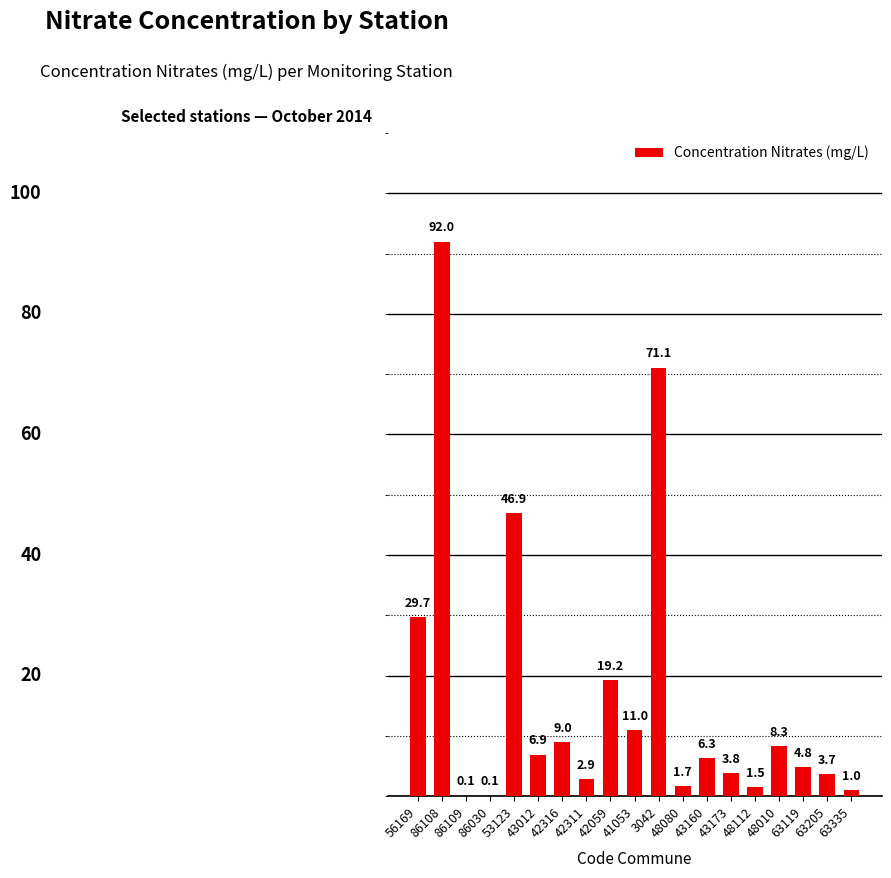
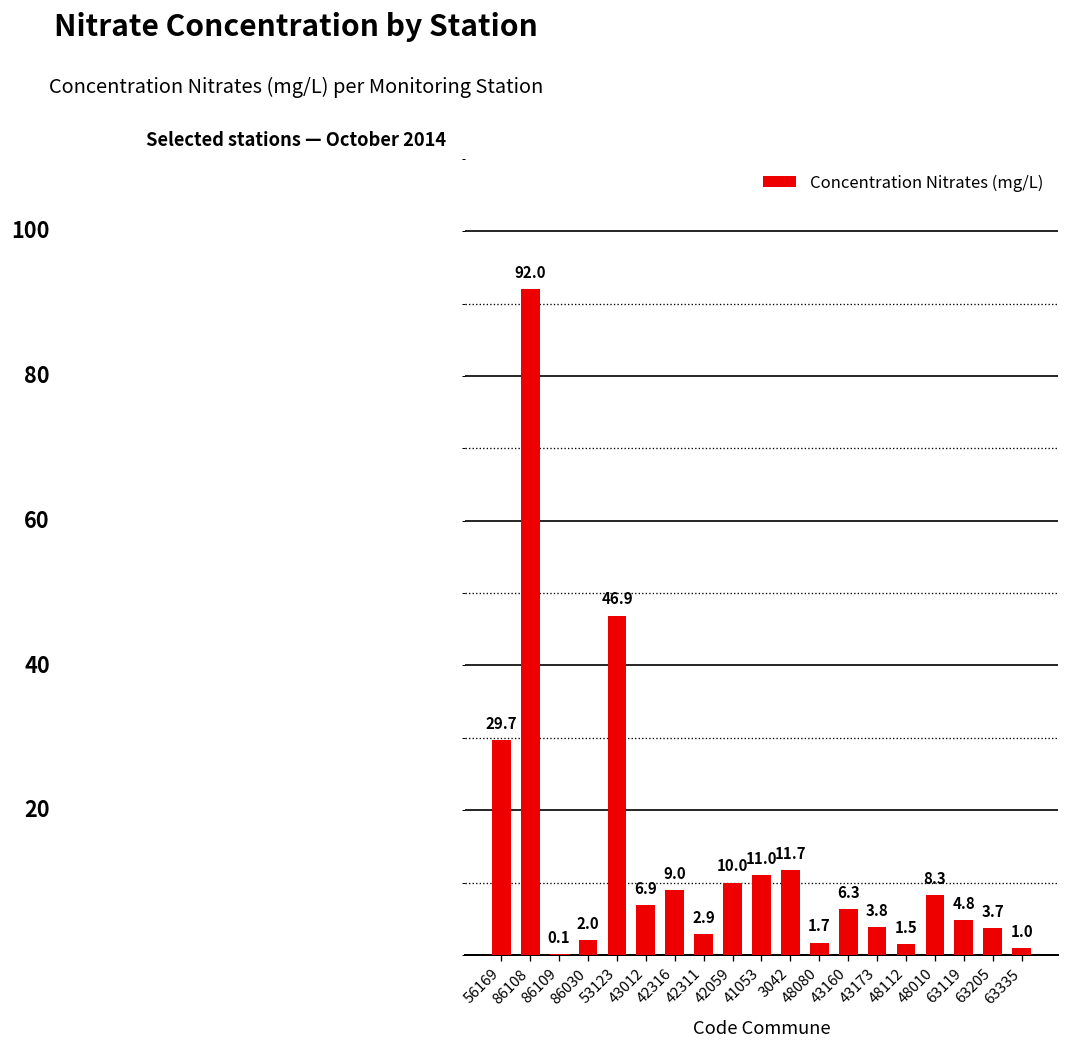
  {
    "56169": 29.7,
    "86108": 92.0,
    "86109": 0.1,
-   "86030": 0.1,
+   "86030": 2.0,
    "53123": 46.9,
    "43012": 6.9,
    "42316": 9.0,
    "42311": 2.9,
-   "42059": 19.2,
+   "42059": 10.0,
    "41053": 11.0,
-   "3042": 71.1,
+   "3042": 11.7,
    "48080": 1.7,
    "43160": 6.3,
    "43173": 3.8,
    "48112": 1.5,
    "48010": 8.3,
    "63119": 4.8,
    "63205": 3.7,
    "63335": 1.0
  }
